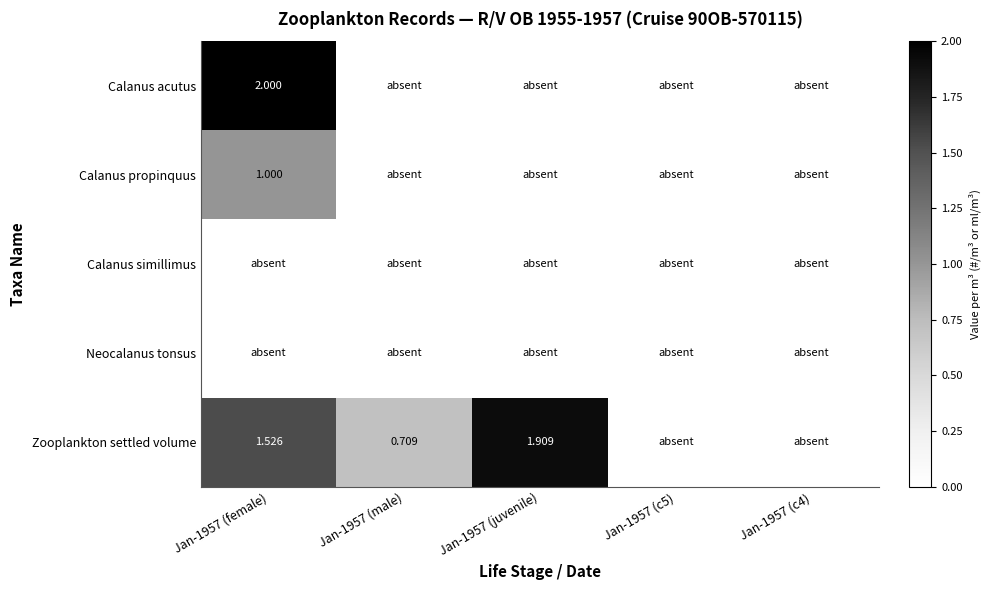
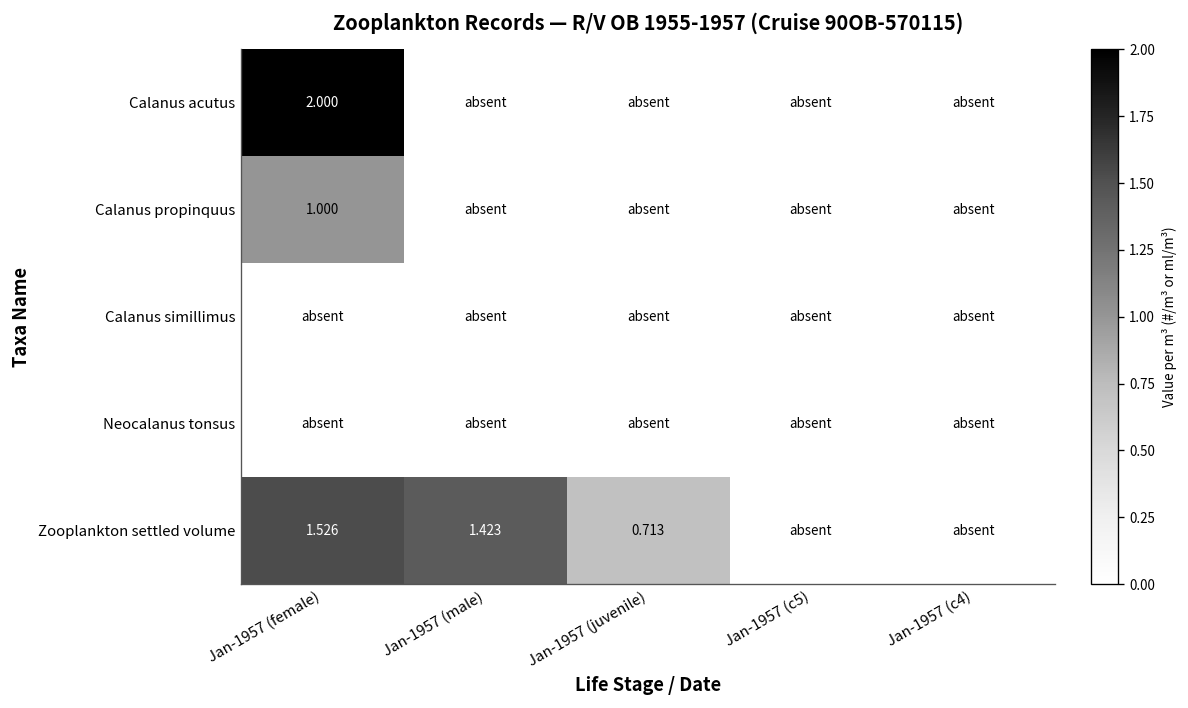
  {
    "Calanus acutus": {
      "Jan-1957 (female)": 2.000
    },
    "Calanus propinquus": {
      "Jan-1957 (female)": 1.000
    },
    "Zooplankton settled volume": {
      "Jan-1957 (female)": 1.526,
-     "Jan-1957 (male)": 0.709,
-     "Jan-1957 (juvenile)": 1.909
+     "Jan-1957 (male)": 1.423,
+     "Jan-1957 (juvenile)": 0.713
    }
  }
